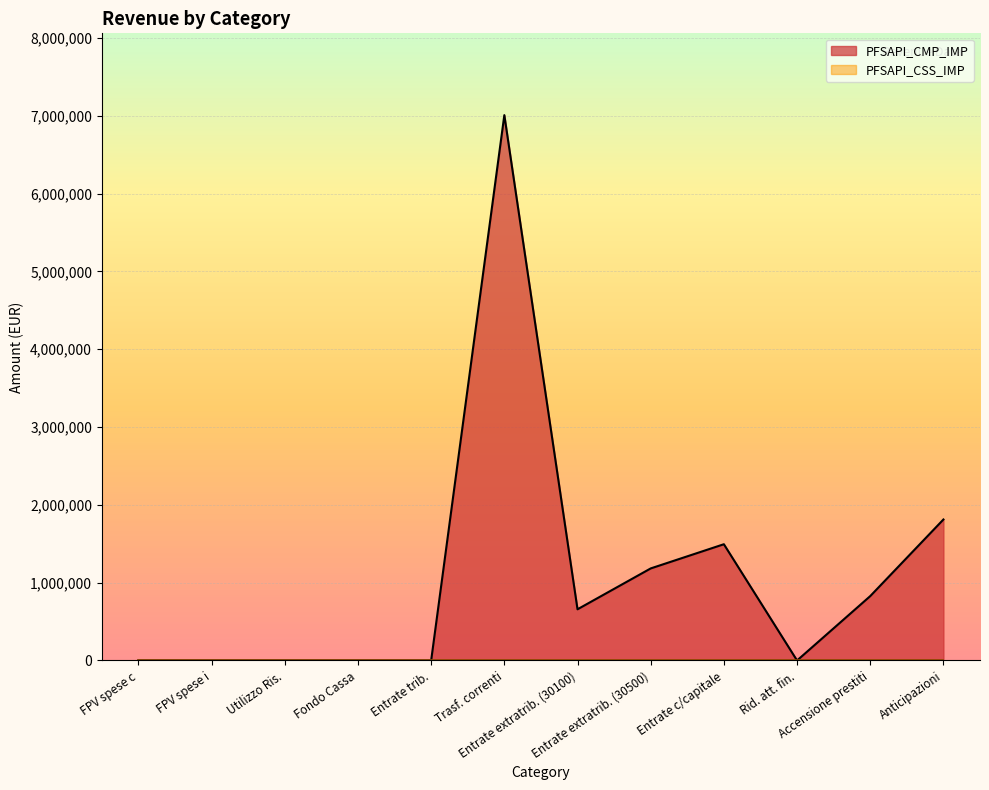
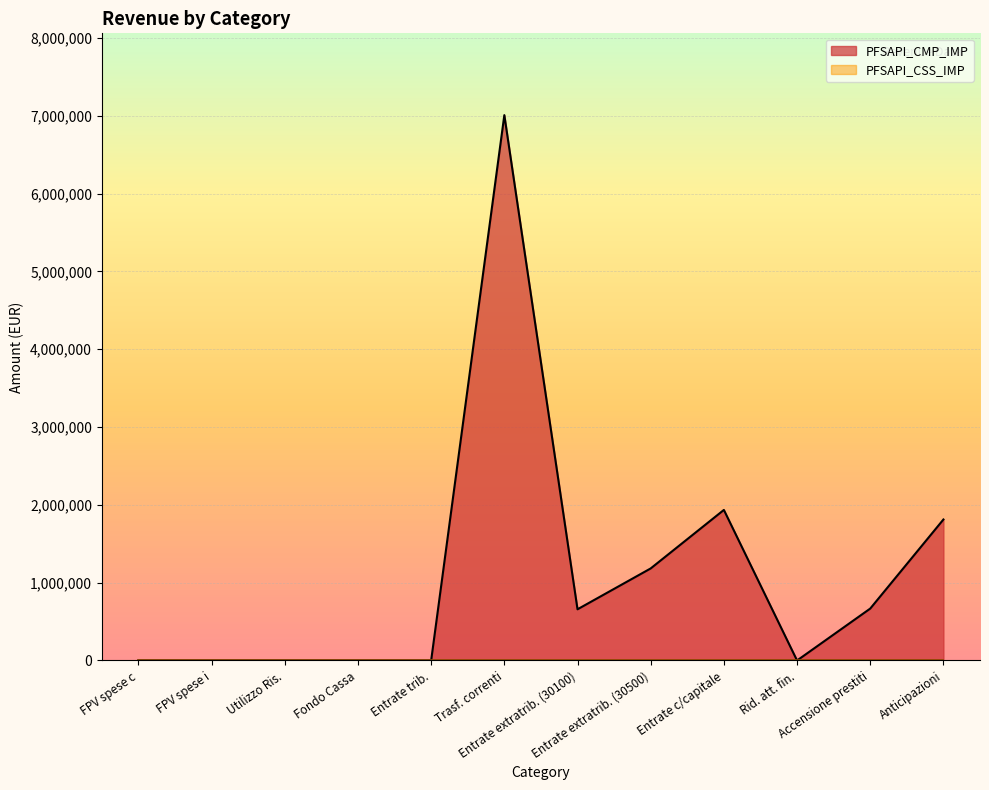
  {
    "PFSAPI_CMP_IMP": {
      "Trasf. correnti": "7,000,000",
      "Entrate extratrib. (30100)": "700,000",
      "Entrate extratrib. (30500)": "1,200,000",
-     "Entrate c/capitale": "1,500,000",
-     "Accensione prestiti": "800,000",
+     "Entrate c/capitale": "1,900,000",
+     "Accensione prestiti": "700,000",
      "Anticipazioni": "1,800,000"
    },
    "PFSAPI_CSS_IMP": {
      "Trasf. correnti": "0",
      "Entrate extratrib. (30100)": "0",
      "Entrate extratrib. (30500)": "0",
      "Entrate c/capitale": "0",
      "Accensione prestiti": "0",
      "Anticipazioni": "0"
    }
  }
